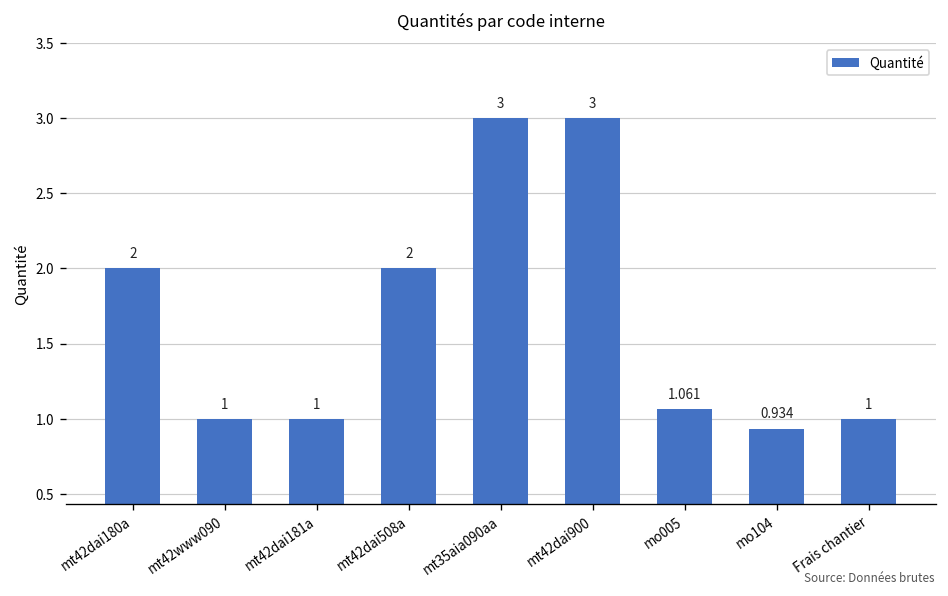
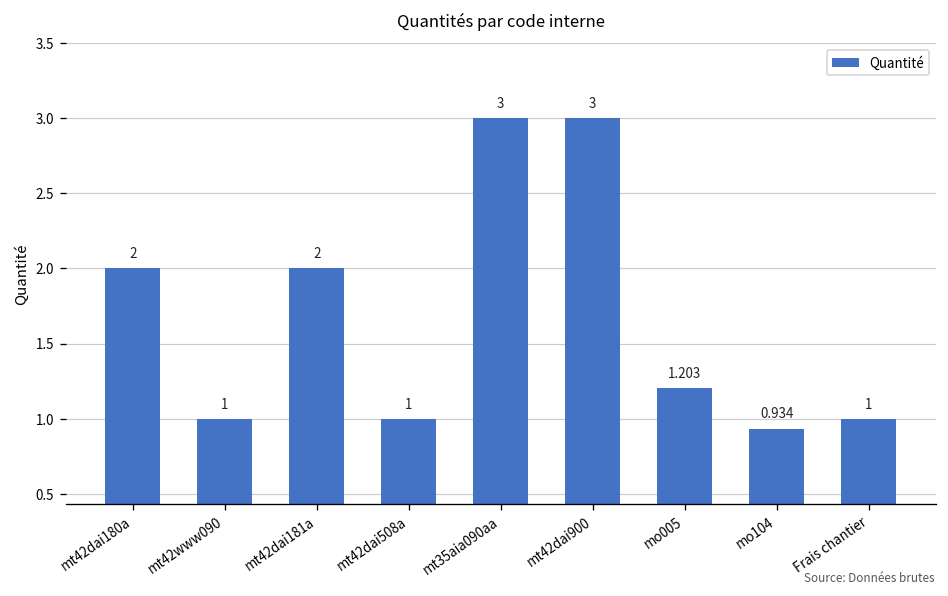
  {
    "mt42dai180a": 2,
    "mt42www090": 1,
-   "mt42dai181a": 1,
-   "mt42dai508a": 2,
+   "mt42dai181a": 2,
+   "mt42dai508a": 1,
    "mt35aia090aa": 3,
    "mt42dai900": 3,
-   "mo005": 1.061,
+   "mo005": 1.203,
    "mo104": 0.934,
    "Frais chantier": 1
  }
